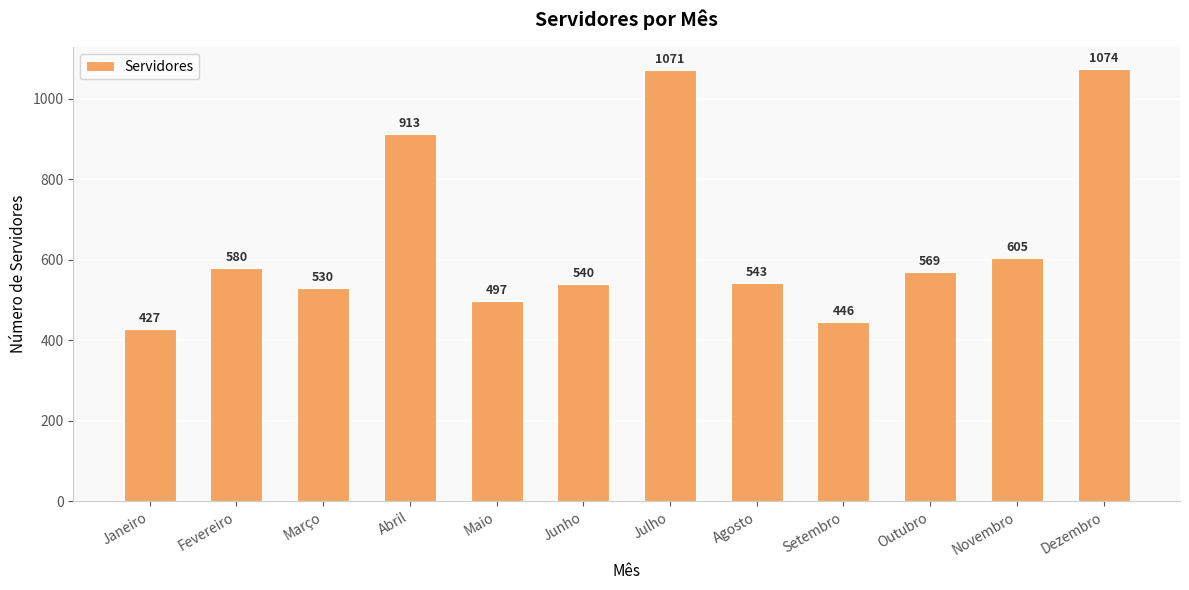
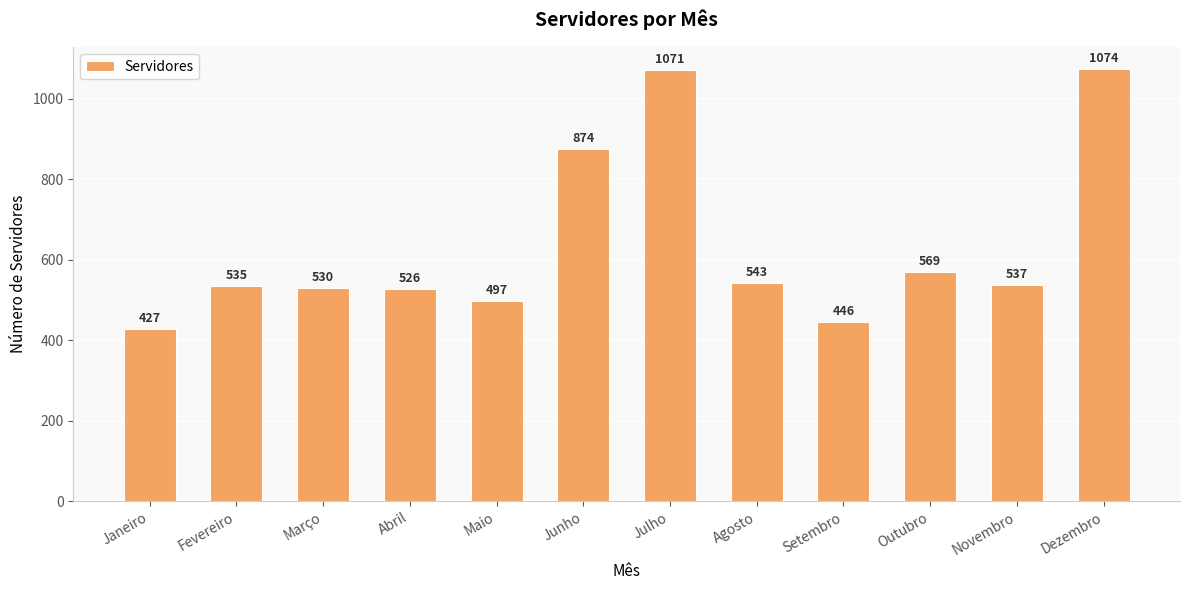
  {
    "Janeiro": 427,
-   "Fevereiro": 580,
+   "Fevereiro": 535,
    "Março": 530,
-   "Abril": 913,
+   "Abril": 526,
    "Maio": 497,
-   "Junho": 540,
+   "Junho": 874,
    "Julho": 1071,
    "Agosto": 543,
    "Setembro": 446,
    "Outubro": 569,
-   "Novembro": 605,
+   "Novembro": 537,
    "Dezembro": 1074
  }
